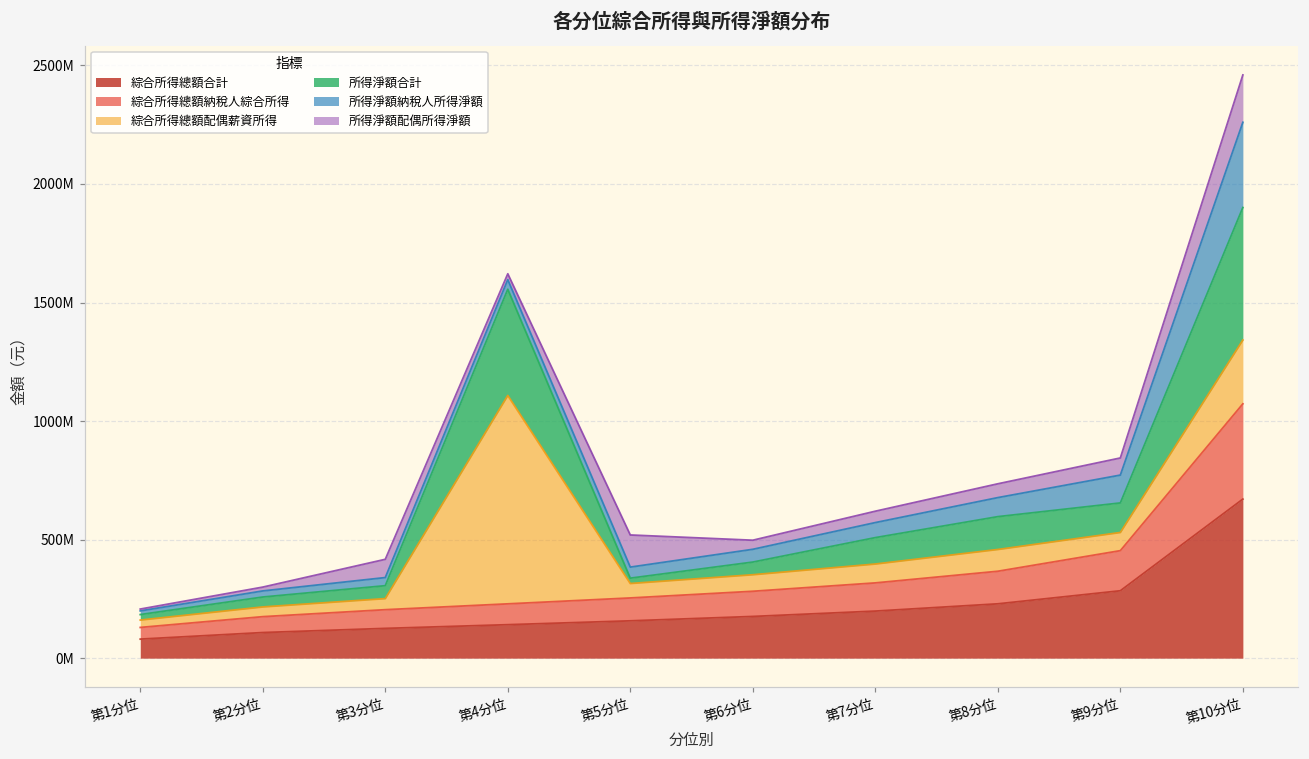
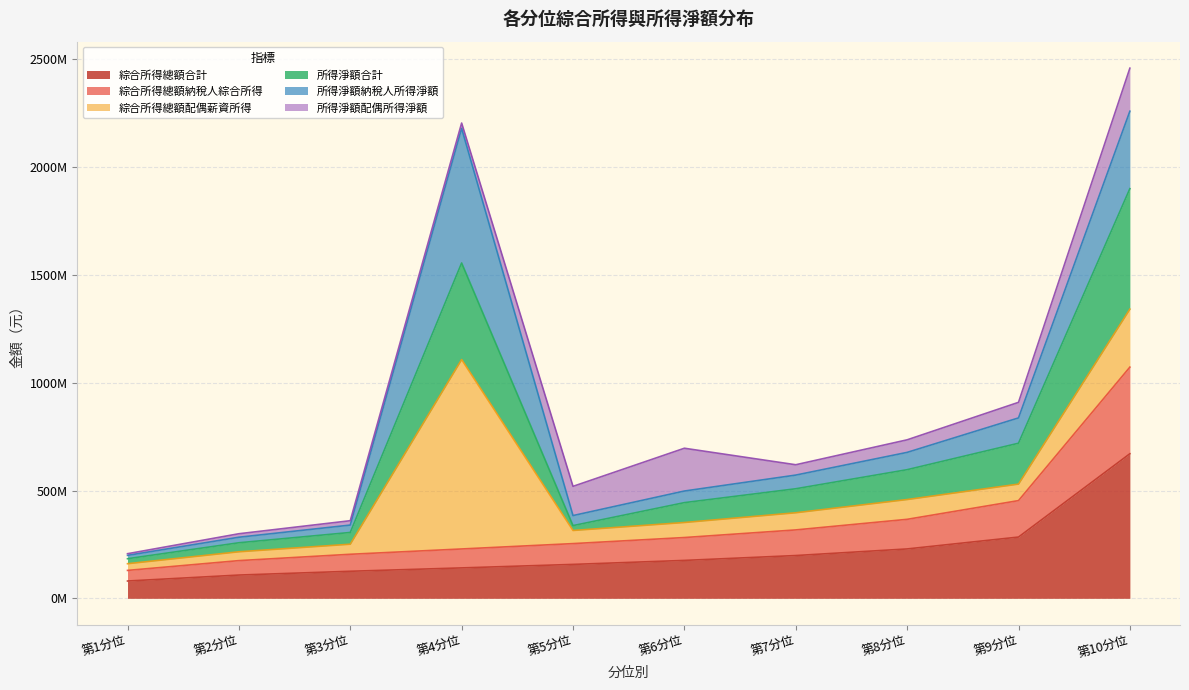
  {
    "綜合所得總額配偶薪資所得": {
      "第1分位": 30000000,
      "第2分位": 40000000,
      "第3分位": 50000000,
      "第4分位": 880000000,
      "第5分位": 60000000,
      "第6分位": 70000000,
      "第7分位": 80000000,
      "第8分位": 90000000,
      "第9分位": 80000000,
      "第10分位": 270000000
    },
    "所得淨額合計": {
      "第1分位": 20000000,
      "第2分位": 40000000,
      "第3分位": 50000000,
      "第4分位": 450000000,
      "第5分位": 20000000,
-     "第6分位": 50000000,
+     "第6分位": 90000000,
      "第7分位": 110000000,
      "第8分位": 140000000,
-     "第9分位": 120000000,
+     "第9分位": 190000000,
      "第10分位": 560000000
    },
    "所得淨額納稅人所得淨額": {
      "第2分位": 30000000,
      "第3分位": 30000000,
-     "第4分位": 40000000,
+     "第4分位": 620000000,
      "第5分位": 50000000,
      "第6分位": 50000000,
      "第7分位": 60000000,
      "第8分位": 80000000,
      "第9分位": 120000000,
      "第10分位": 360000000
    },
    "所得淨額配偶所得淨額": {
      "第2分位": 20000000,
-     "第3分位": 80000000,
+     "第3分位": 20000000,
      "第4分位": 20000000,
      "第5分位": 140000000,
-     "第6分位": 40000000,
+     "第6分位": 200000000,
      "第7分位": 50000000,
      "第8分位": 60000000,
      "第9分位": 70000000,
      "第10分位": 200000000
    }
  }
